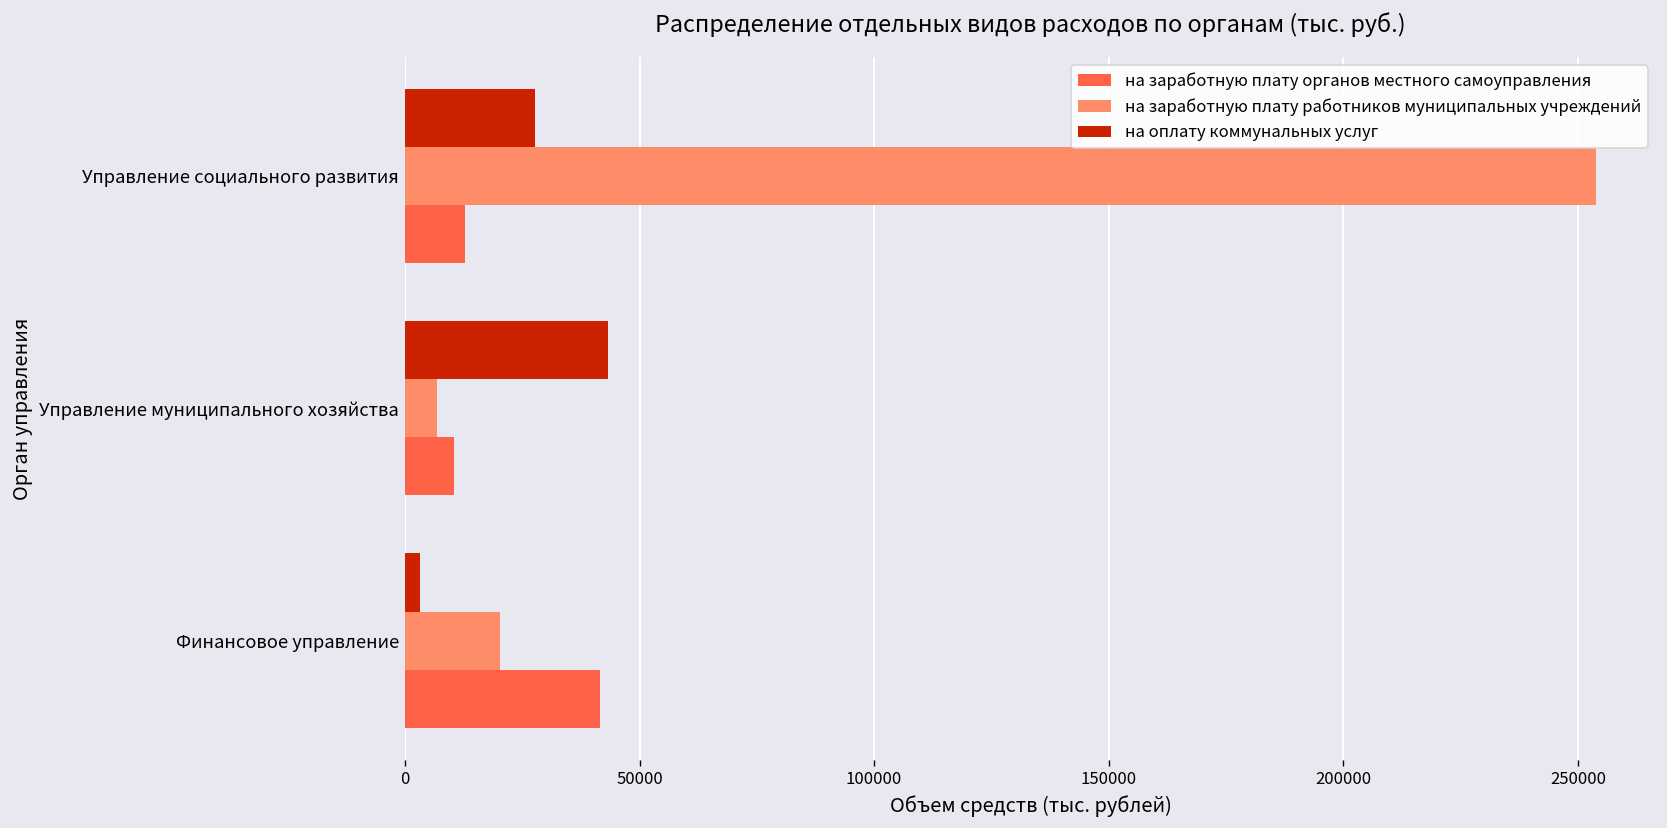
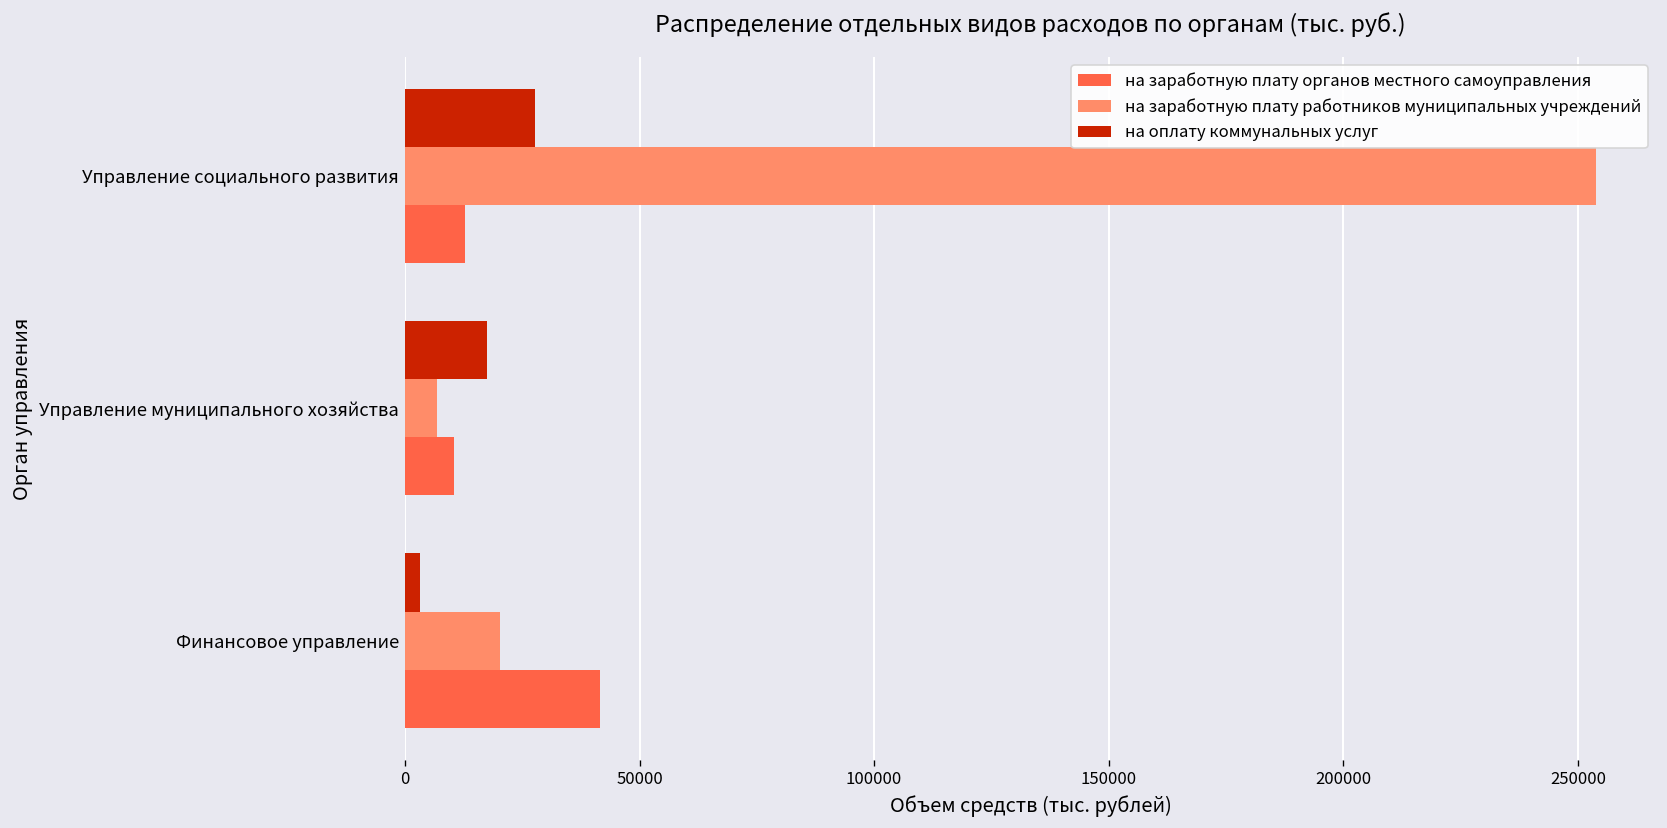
  {
    "на оплату коммунальных услуг": {
      "Управление социального развития": 28000,
-     "Управление муниципального хозяйства": 43000,
+     "Управление муниципального хозяйства": 17000,
      "Финансовое управление": 3000
    }
  }
